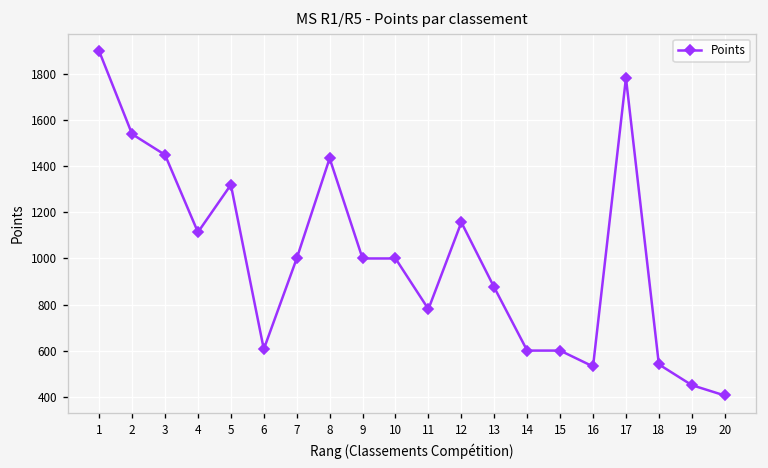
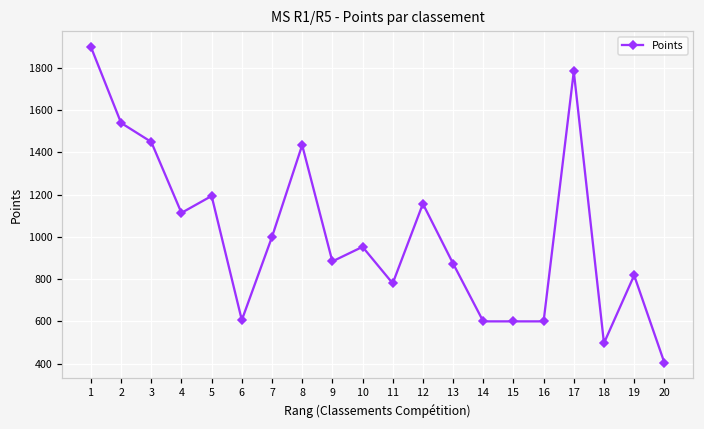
  {
    "1": 1900,
    "2": 1540,
    "3": 1450,
    "4": 1110,
-   "5": 1320,
+   "5": 1190,
    "6": 610,
    "7": 1000,
    "8": 1440,
-   "9": 1000,
-   "10": 1000,
+   "9": 880,
+   "10": 950,
    "11": 780,
    "12": 1160,
    "13": 870,
    "14": 600,
    "15": 600,
-   "16": 530,
+   "16": 600,
    "17": 1780,
-   "18": 540,
-   "19": 450,
+   "18": 500,
+   "19": 820,
    "20": 410
  }
